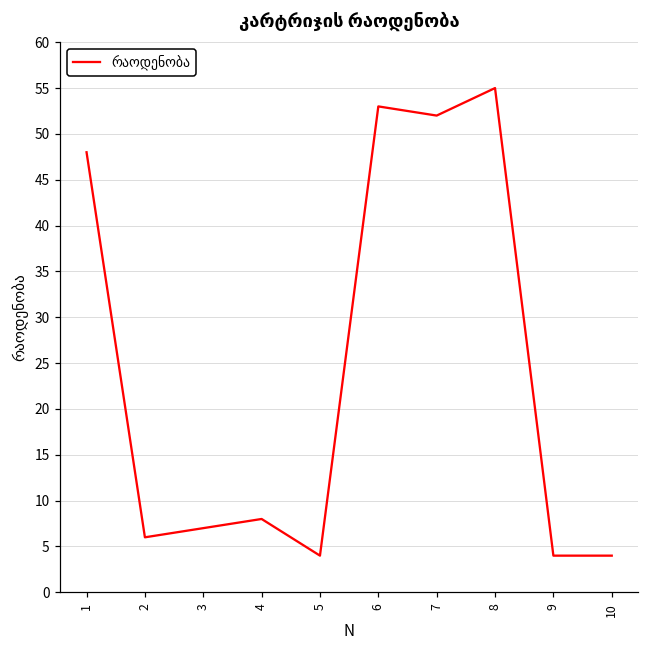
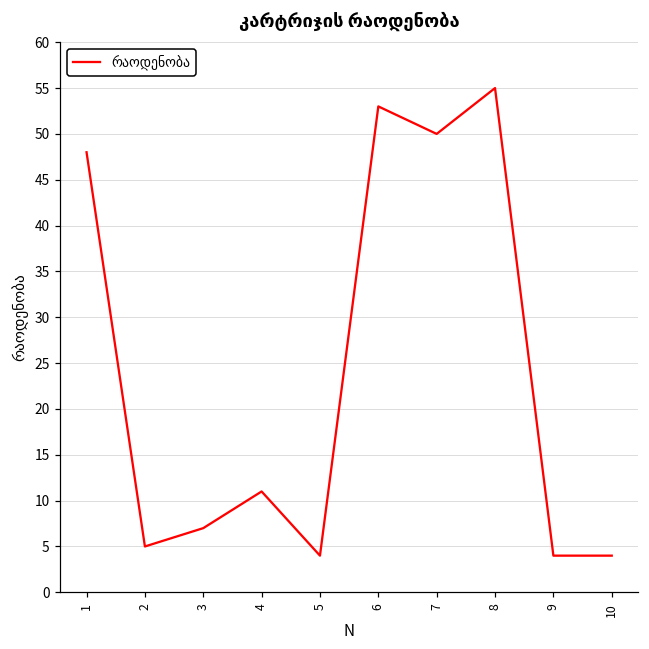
  {
    "1": 48,
-   "2": 6,
+   "2": 5,
    "3": 7,
-   "4": 8,
+   "4": 11,
    "5": 4,
    "6": 53,
-   "7": 52,
+   "7": 50,
    "8": 55,
    "9": 4,
    "10": 4
  }
